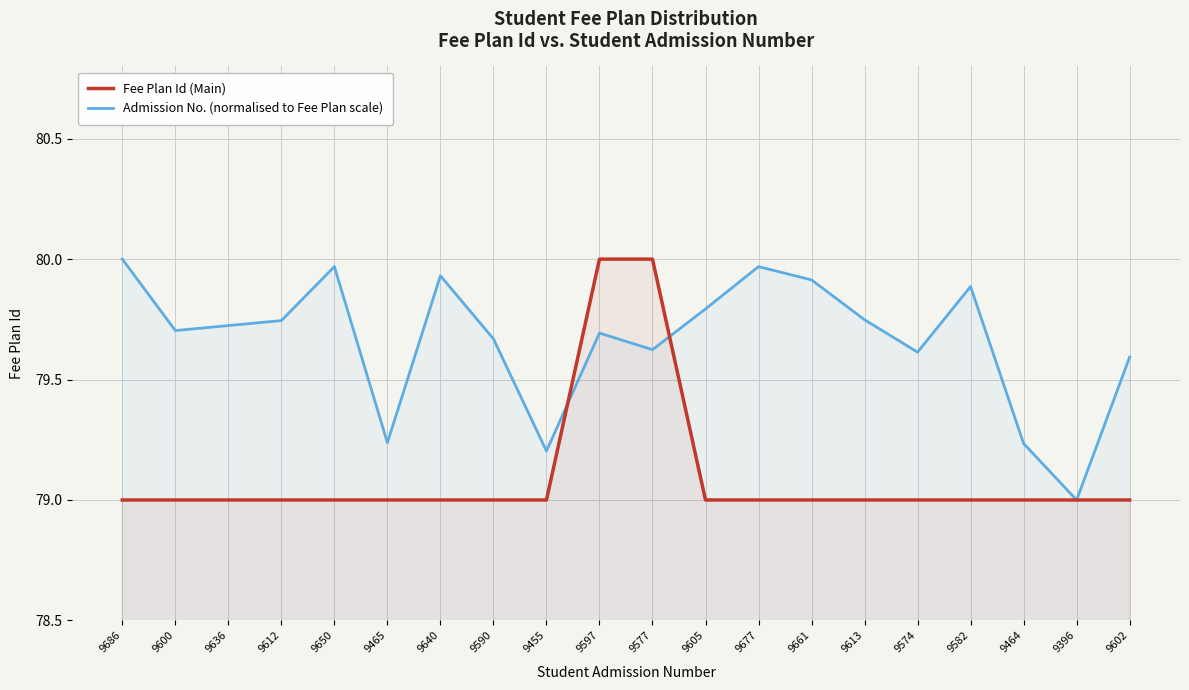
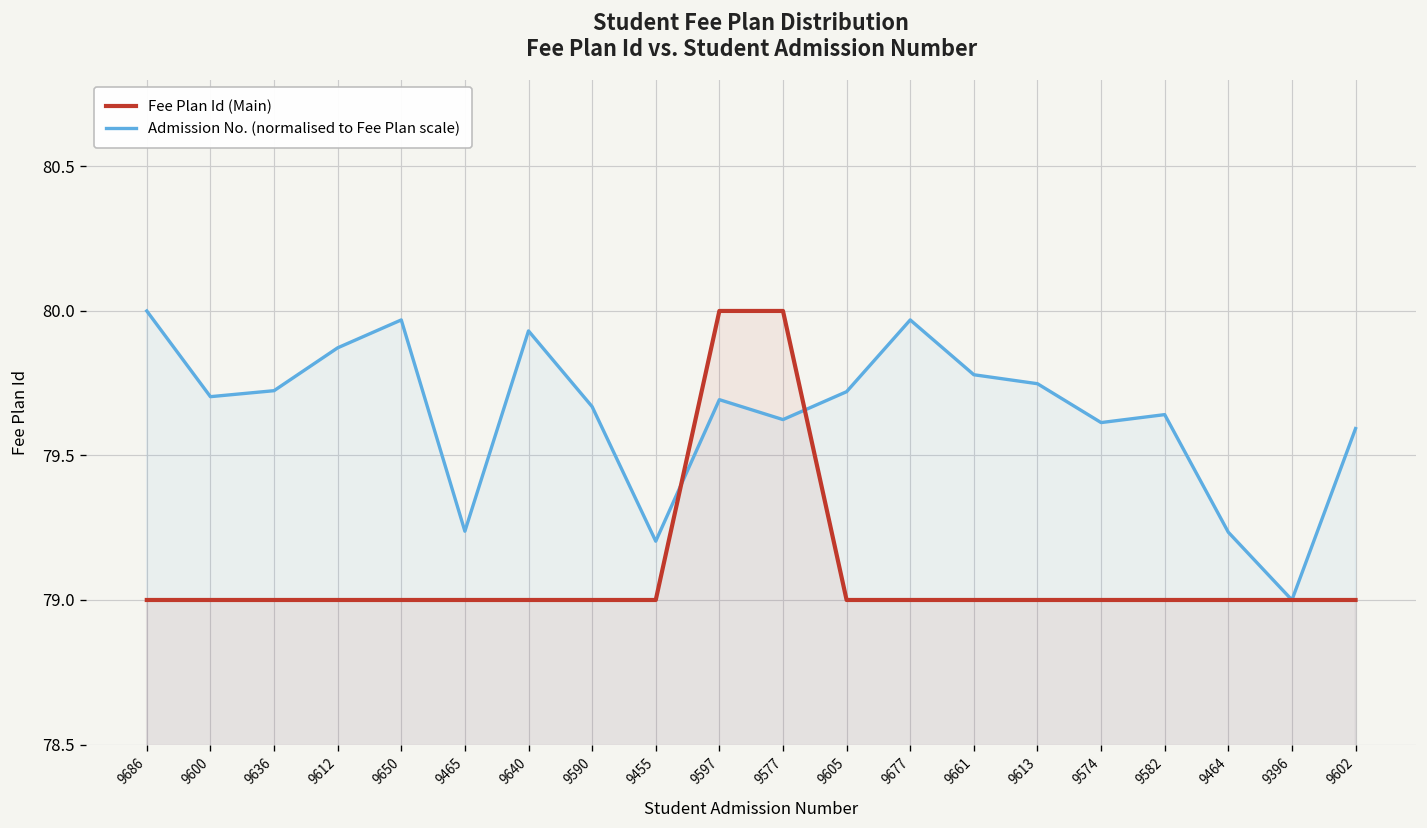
  {
    "Fee Plan Id (Main)": {
      "9686": 79.00,
      "9600": 79.00,
      "9636": 79.00,
      "9612": 79.00,
      "9650": 79.00,
      "9465": 79.00,
      "9640": 79.00,
      "9590": 79.00,
      "9455": 79.00,
      "9597": 80.00,
      "9577": 80.00,
      "9605": 79.00,
      "9677": 79.00,
      "9661": 79.00,
      "9613": 79.00,
      "9574": 79.00,
      "9582": 79.00,
      "9464": 79.00,
      "9602": 79.00
    },
    "Admission No. (normalised to Fee Plan scale)": {
      "9686": 80.00,
      "9600": 79.70,
      "9636": 79.72,
-     "9612": 79.74,
+     "9612": 79.87,
      "9650": 79.97,
      "9465": 79.24,
      "9640": 79.93,
      "9590": 79.67,
      "9455": 79.20,
      "9597": 79.69,
      "9577": 79.62,
-     "9605": 79.79,
+     "9605": 79.72,
      "9677": 79.97,
-     "9661": 79.91,
+     "9661": 79.78,
      "9613": 79.75,
      "9574": 79.61,
-     "9582": 79.89,
+     "9582": 79.64,
      "9464": 79.23,
      "9602": 79.59
    }
  }
